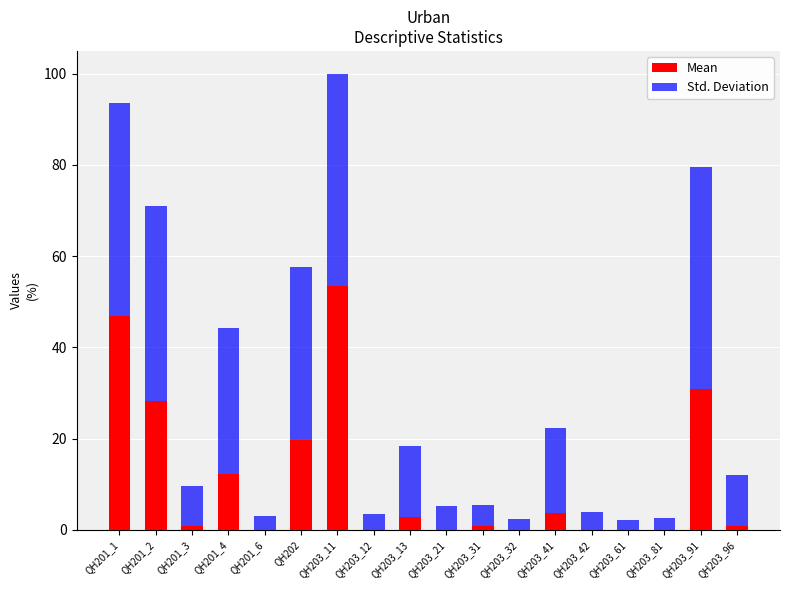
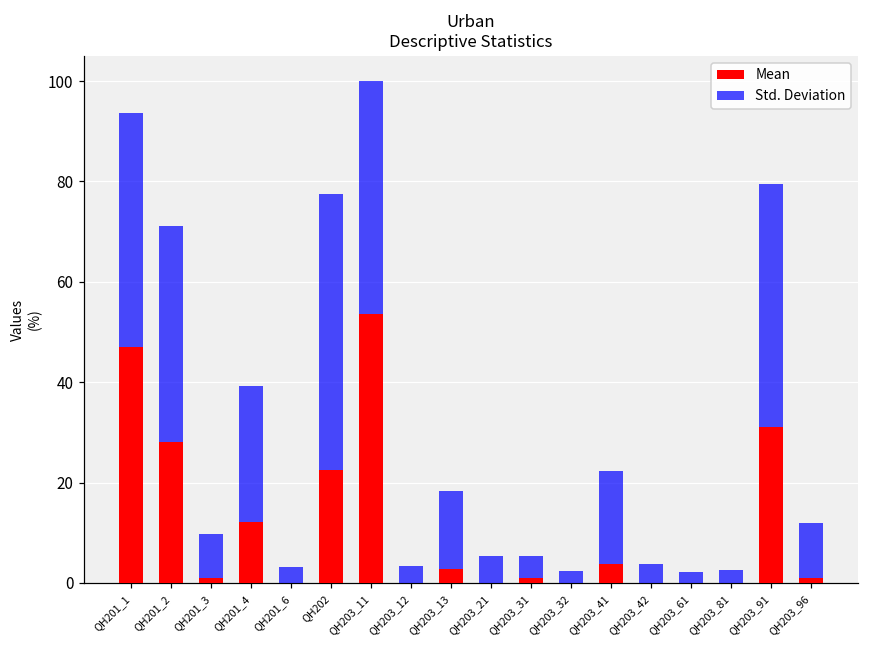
  {
    "Mean": {
      "QH201_1": 47,
      "QH201_2": 28,
      "QH201_3": 1,
      "QH201_4": 12,
      "QH201_6": 0,
-     "QH202": 20,
+     "QH202": 23,
      "QH203_11": 54,
      "QH203_12": 0,
      "QH203_13": 3,
      "QH203_21": 0,
      "QH203_31": 1,
      "QH203_32": 0,
      "QH203_41": 4,
      "QH203_42": 0,
      "QH203_61": 0,
      "QH203_81": 0,
      "QH203_91": 31,
      "QH203_96": 1
    },
    "Std. Deviation": {
      "QH201_1": 47,
      "QH201_2": 43,
      "QH201_3": 9,
-     "QH201_4": 32,
+     "QH201_4": 27,
      "QH201_6": 3,
-     "QH202": 38,
+     "QH202": 55,
      "QH203_11": 46,
      "QH203_12": 3,
      "QH203_13": 15,
      "QH203_21": 5,
      "QH203_31": 5,
      "QH203_32": 2,
      "QH203_41": 19,
      "QH203_42": 4,
      "QH203_61": 2,
      "QH203_81": 3,
      "QH203_91": 49,
      "QH203_96": 11
    }
  }
